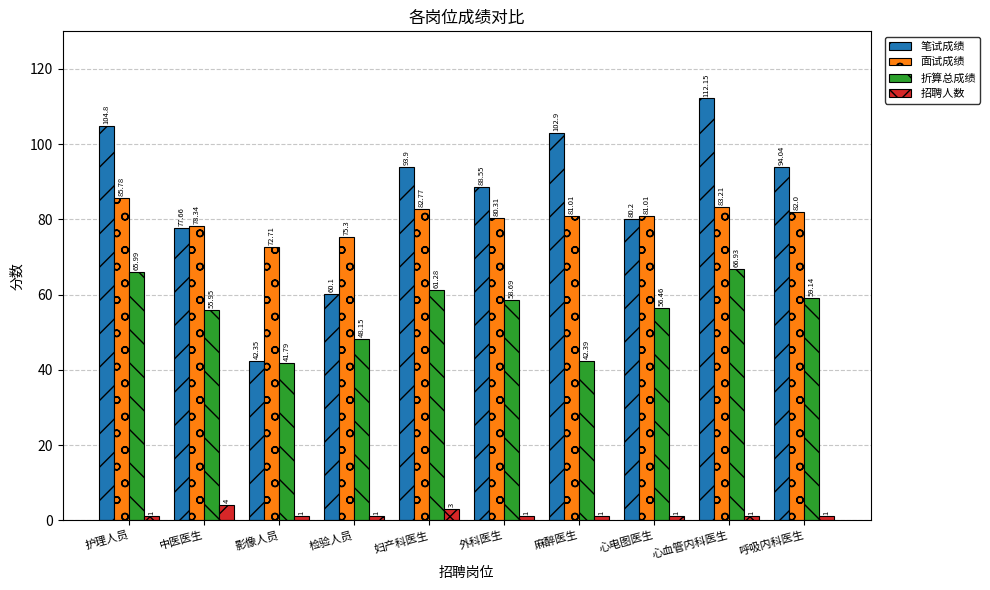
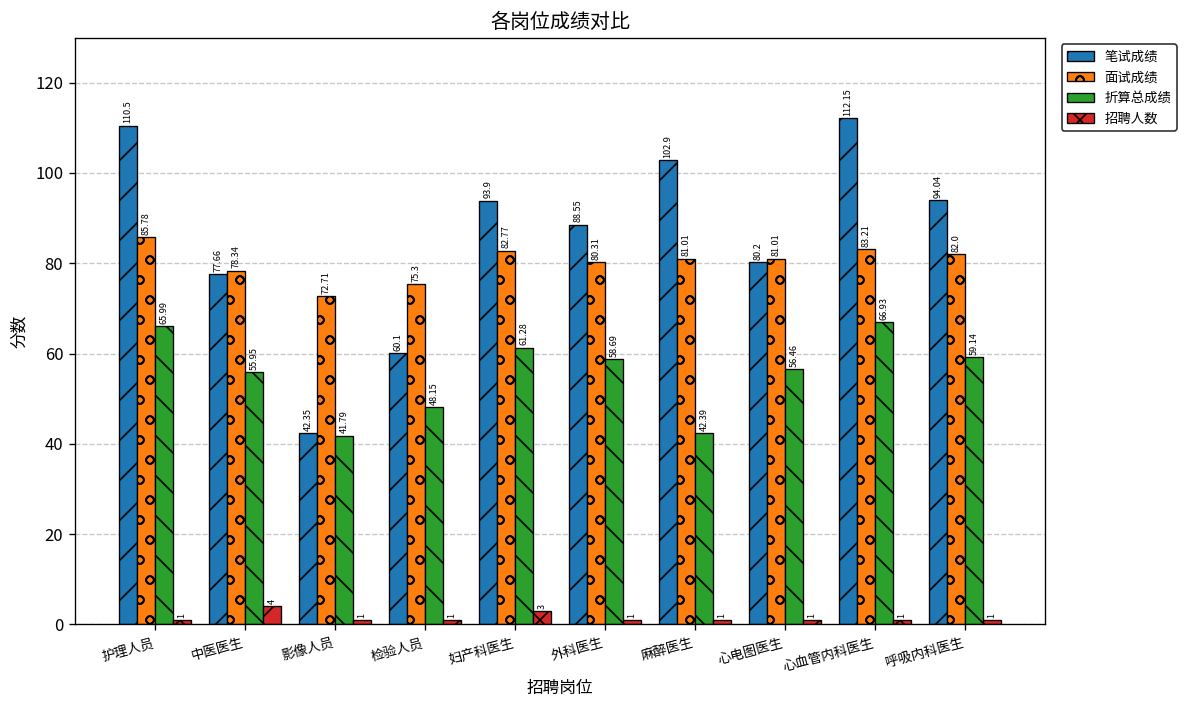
  {
    "笔试成绩": {
-     "护理人员": 104.8,
+     "护理人员": 110.5,
      "中医医生": 77.66,
      "影像人员": 42.35,
      "检验人员": 60.1,
      "妇产科医生": 93.9,
      "外科医生": 88.55,
      "麻醉医生": 102.9,
      "心电图医生": 80.2,
      "心血管内科医生": 112.15,
      "呼吸内科医生": 94.04
    },
    "面试成绩": {
      "护理人员": 85.78,
      "中医医生": 78.34,
      "影像人员": 72.71,
      "检验人员": 75.3,
      "妇产科医生": 82.77,
      "外科医生": 80.31,
      "麻醉医生": 81.01,
      "心电图医生": 81.01,
      "心血管内科医生": 83.21,
      "呼吸内科医生": 82.0
    },
    "折算总成绩": {
      "护理人员": 65.99,
      "中医医生": 55.95,
      "影像人员": 41.79,
      "检验人员": 48.15,
      "妇产科医生": 61.28,
      "外科医生": 58.69,
      "麻醉医生": 42.39,
      "心电图医生": 56.46,
      "心血管内科医生": 66.93,
      "呼吸内科医生": 59.14
    },
    "招聘人数": {
      "护理人员": 1,
      "中医医生": 4,
      "影像人员": 1,
      "检验人员": 1,
      "妇产科医生": 3,
      "外科医生": 1,
      "麻醉医生": 1,
      "心电图医生": 1,
      "心血管内科医生": 1,
      "呼吸内科医生": 1
    }
  }
